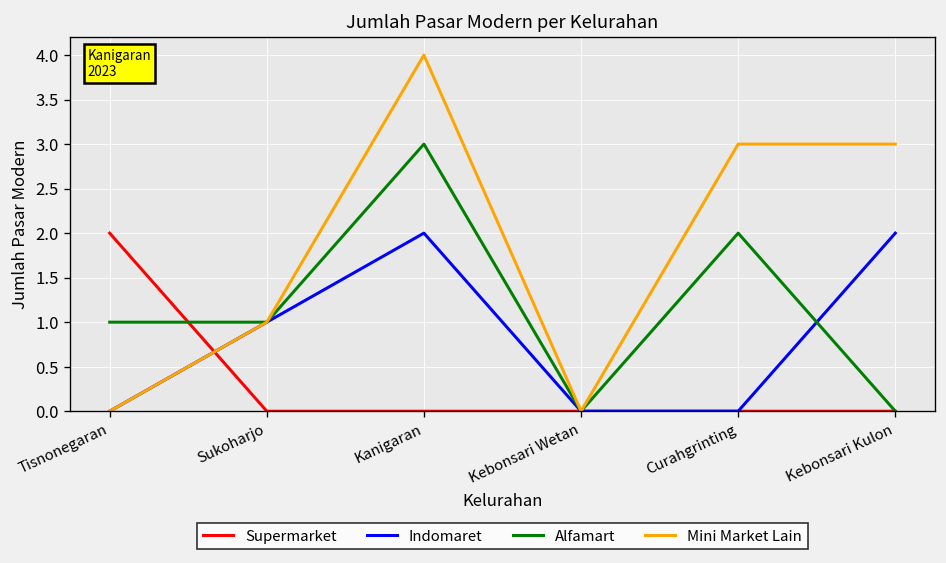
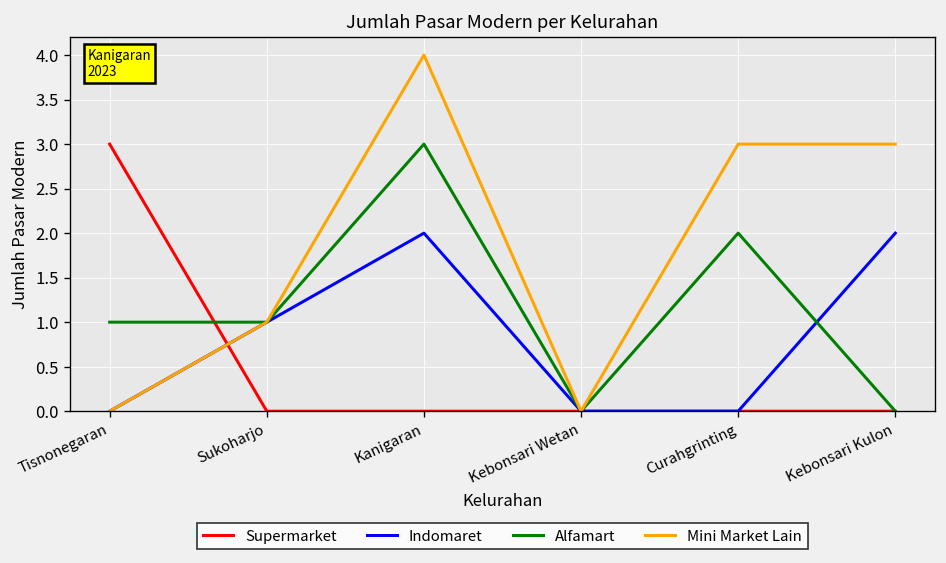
  {
    "Supermarket": {
-     "Tisnonegaran": 2,
+     "Tisnonegaran": 3,
      "Sukoharjo": 0,
      "Kanigaran": 0
    },
    "Indomaret": {
      "Kanigaran": 2,
      "Kebonsari Kulon": 2
    },
    "Alfamart": {
      "Tisnonegaran": 1,
      "Kanigaran": 3,
      "Curahgrinting": 2
    },
    "Mini Market Lain": {
      "Kanigaran": 4,
      "Curahgrinting": 3,
      "Kebonsari Kulon": 3
    }
  }
